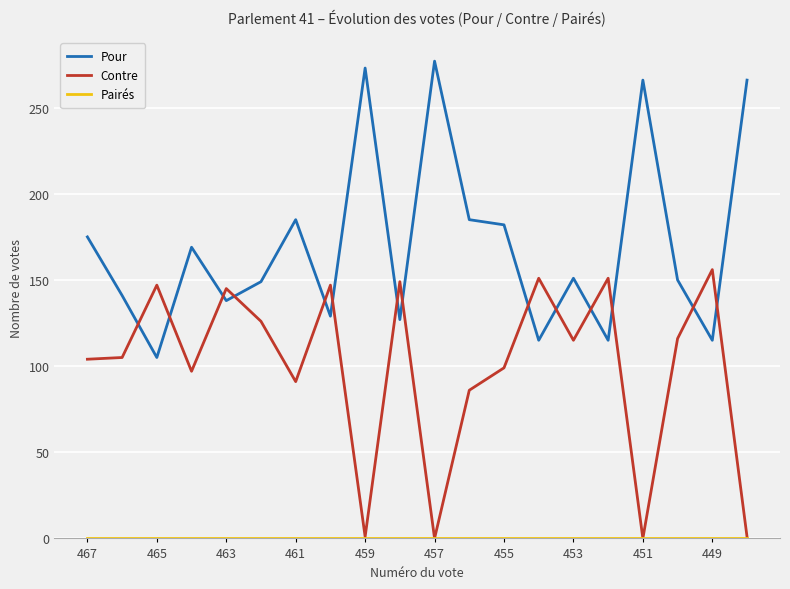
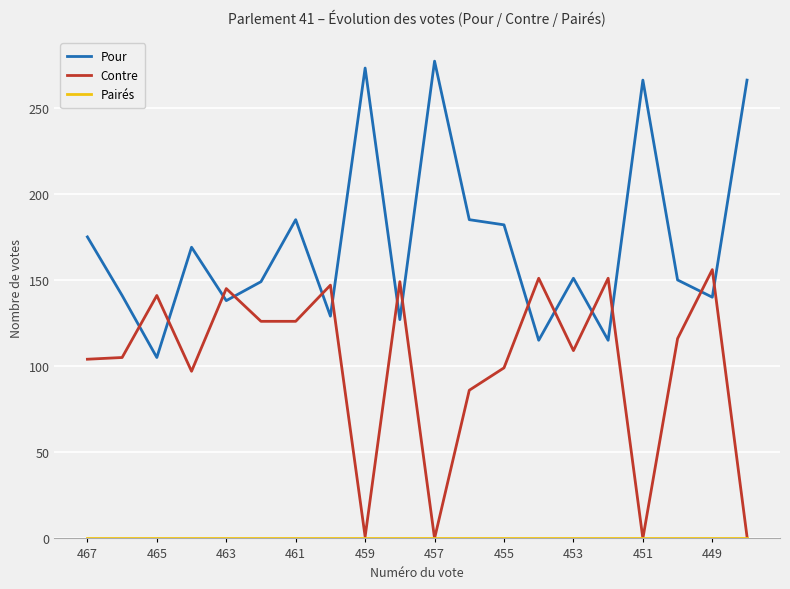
  {
    "Pour": {
      "467": 175,
      "465": 105,
      "463": 138,
      "461": 185,
      "459": 273,
      "457": 277,
      "455": 182,
      "453": 151,
      "451": 266,
-     "449": 115
+     "449": 140
    },
    "Contre": {
      "467": 104,
-     "465": 147,
+     "465": 141,
      "463": 145,
-     "461": 91,
+     "461": 126,
      "455": 99,
-     "453": 115,
+     "453": 109,
      "449": 156
    },
    "Pairés": {
      "467": 0,
      "465": 0,
      "463": 0,
      "461": 0,
      "455": 0,
      "453": 0,
      "449": 0
    }
  }
